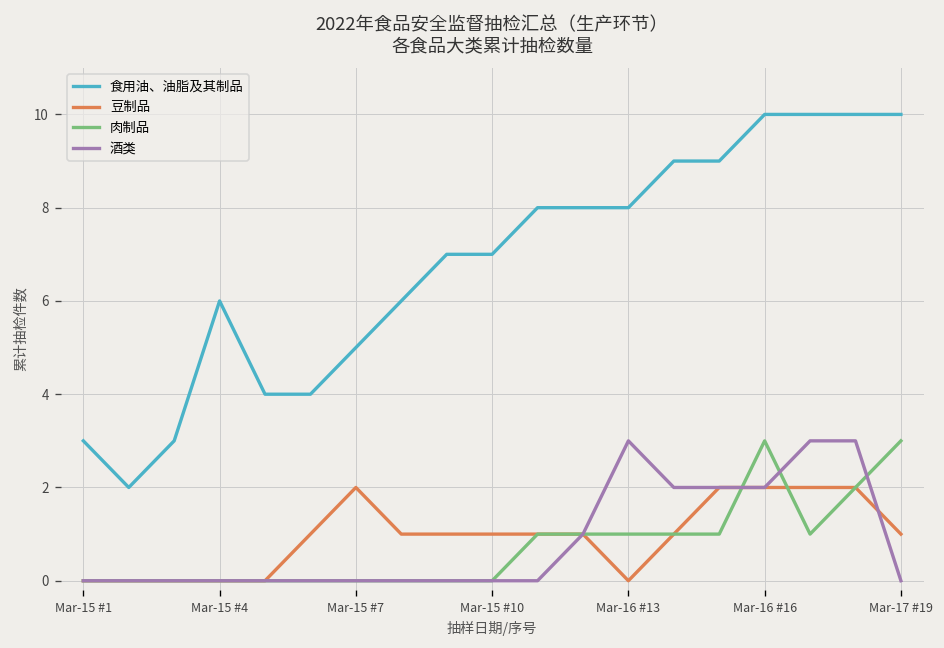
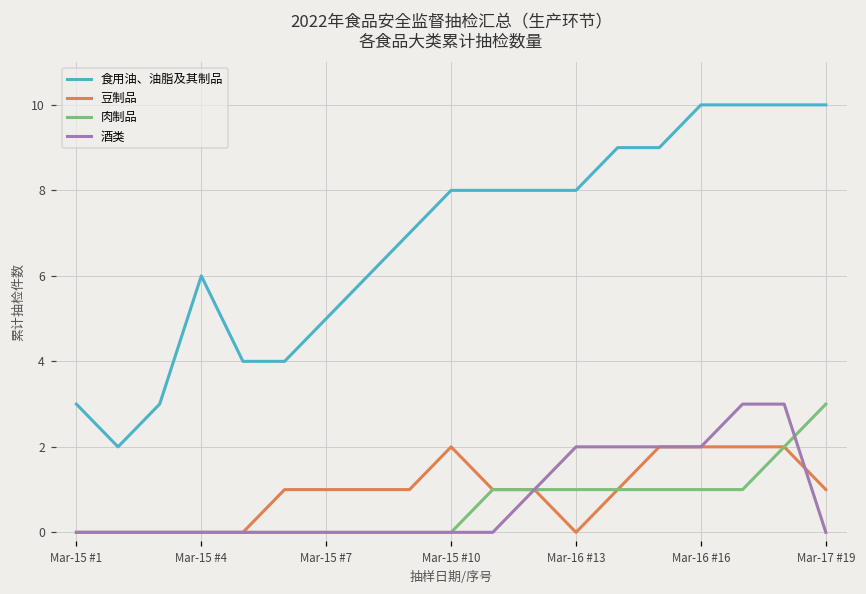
  {
    "食用油、油脂及其制品": {
      "Mar-15 #1": 3,
      "Mar-15 #4": 6,
      "Mar-15 #7": 5,
-     "Mar-15 #10": 7,
+     "Mar-15 #10": 8,
      "Mar-16 #13": 8,
      "Mar-16 #16": 10,
      "Mar-17 #19": 10
    },
    "豆制品": {
-     "Mar-15 #7": 2,
-     "Mar-15 #10": 1,
+     "Mar-15 #7": 1,
+     "Mar-15 #10": 2,
      "Mar-16 #13": 0,
      "Mar-17 #19": 1
    },
    "肉制品": {
      "Mar-16 #13": 1,
-     "Mar-16 #16": 3,
+     "Mar-16 #16": 1,
      "Mar-17 #19": 3
    },
    "酒类": {
-     "Mar-16 #13": 3,
+     "Mar-16 #13": 2,
      "Mar-17 #19": 0
    }
  }
